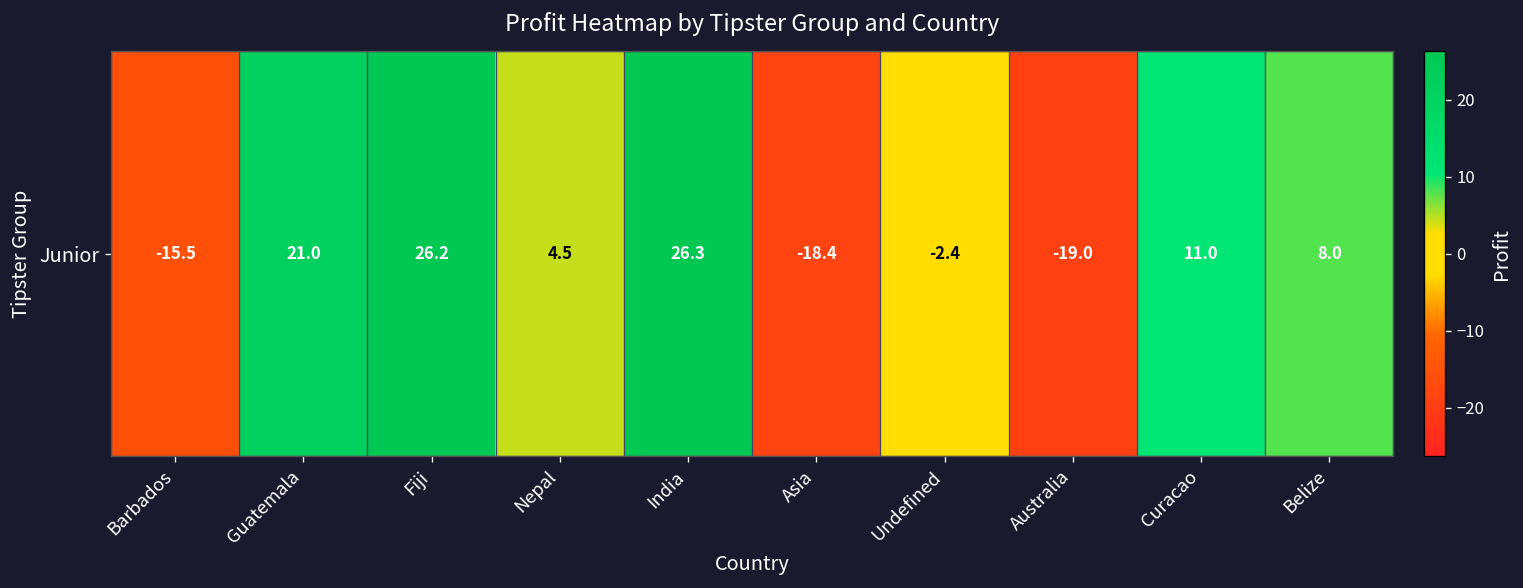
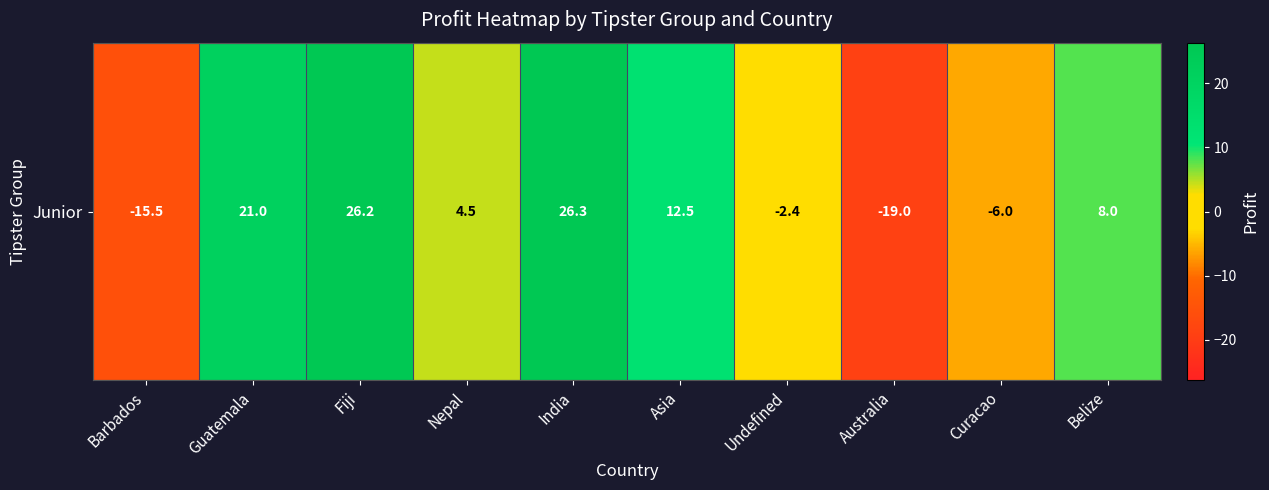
  {
    "Junior": {
      "Barbados": -15.5,
      "Guatemala": 21.0,
      "Fiji": 26.2,
      "Nepal": 4.5,
      "India": 26.3,
-     "Asia": -18.4,
+     "Asia": 12.5,
      "Undefined": -2.4,
      "Australia": -19.0,
-     "Curacao": 11.0,
+     "Curacao": -6.0,
      "Belize": 8.0
    }
  }
